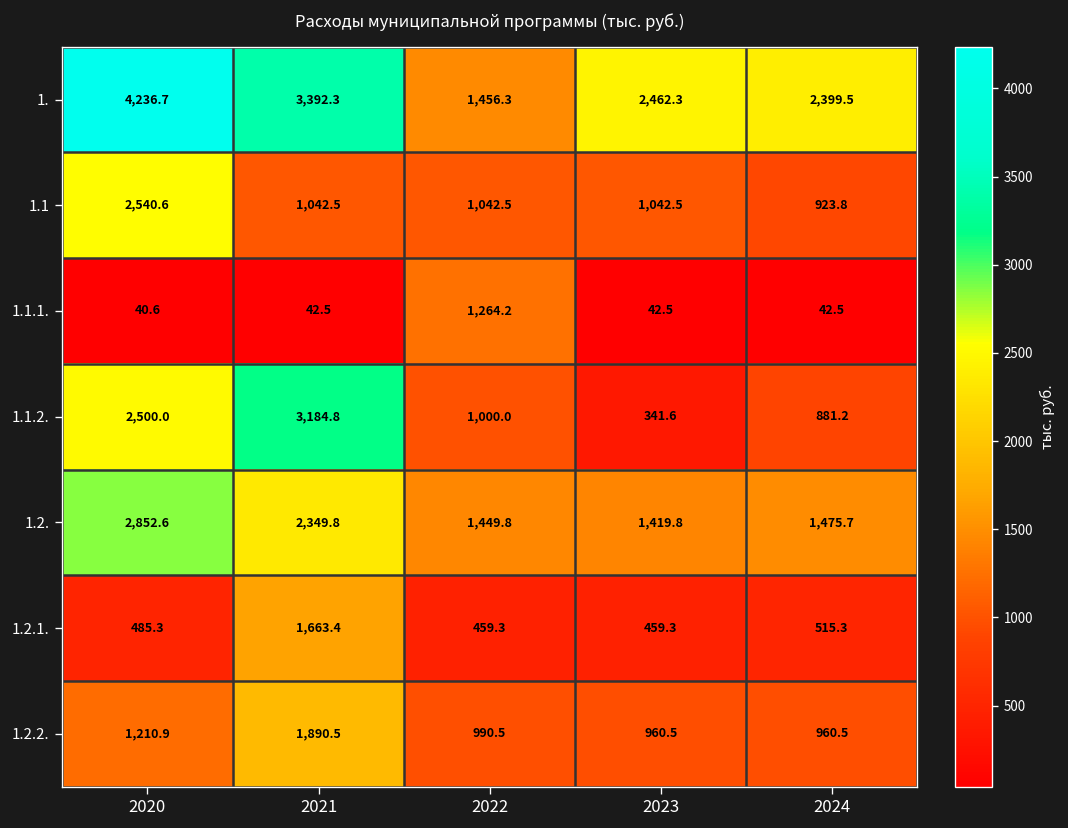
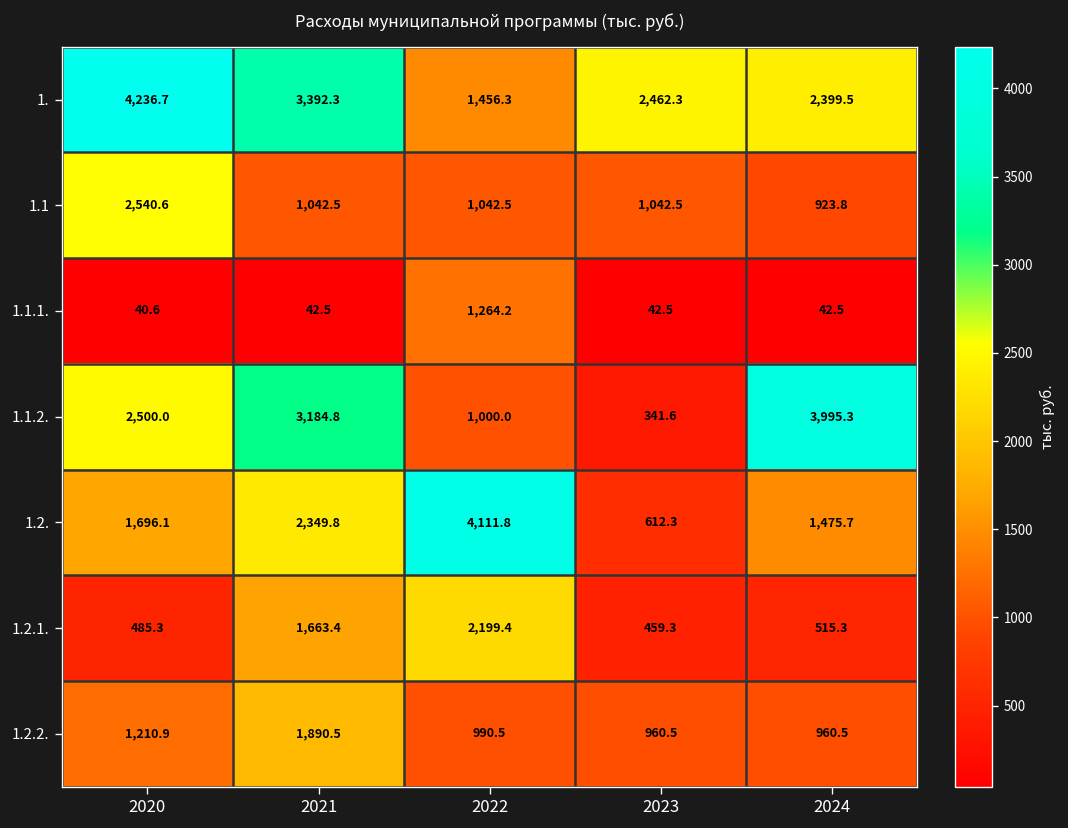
  {
    "1.": {
      "2020": "4,236.7",
      "2021": "3,392.3",
      "2022": "1,456.3",
      "2023": "2,462.3",
      "2024": "2,399.5"
    },
    "1.1": {
      "2020": "2,540.6",
      "2021": "1,042.5",
      "2022": "1,042.5",
      "2023": "1,042.5",
      "2024": "923.8"
    },
    "1.1.1.": {
      "2020": "40.6",
      "2021": "42.5",
      "2022": "1,264.2",
      "2023": "42.5",
      "2024": "42.5"
    },
    "1.1.2.": {
      "2020": "2,500.0",
      "2021": "3,184.8",
      "2022": "1,000.0",
      "2023": "341.6",
-     "2024": "881.2"
+     "2024": "3,995.3"
    },
    "1.2.": {
-     "2020": "2,852.6",
+     "2020": "1,696.1",
      "2021": "2,349.8",
-     "2022": "1,449.8",
-     "2023": "1,419.8",
+     "2022": "4,111.8",
+     "2023": "612.3",
      "2024": "1,475.7"
    },
    "1.2.1.": {
      "2020": "485.3",
      "2021": "1,663.4",
-     "2022": "459.3",
+     "2022": "2,199.4",
      "2023": "459.3",
      "2024": "515.3"
    },
    "1.2.2.": {
      "2020": "1,210.9",
      "2021": "1,890.5",
      "2022": "990.5",
      "2023": "960.5",
      "2024": "960.5"
    }
  }
